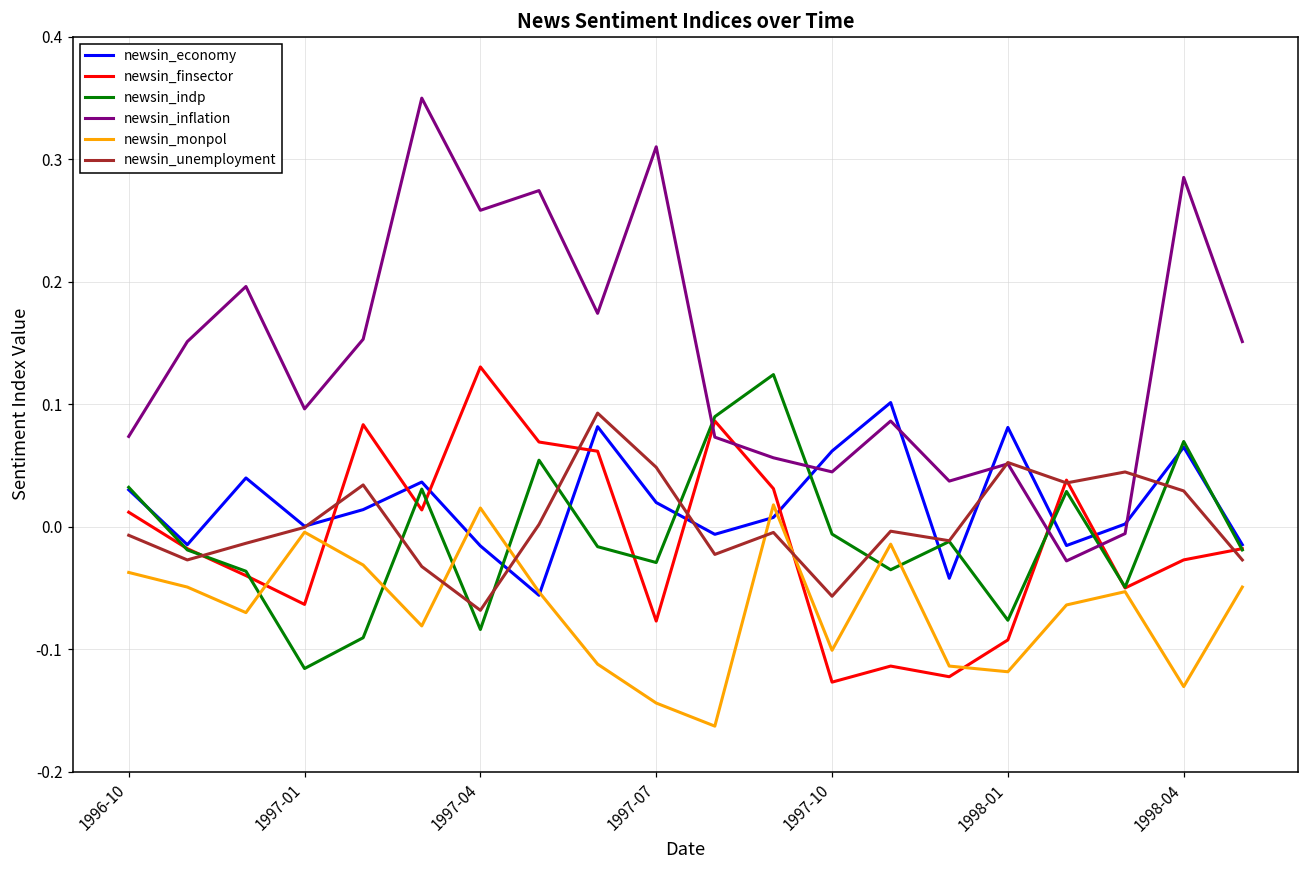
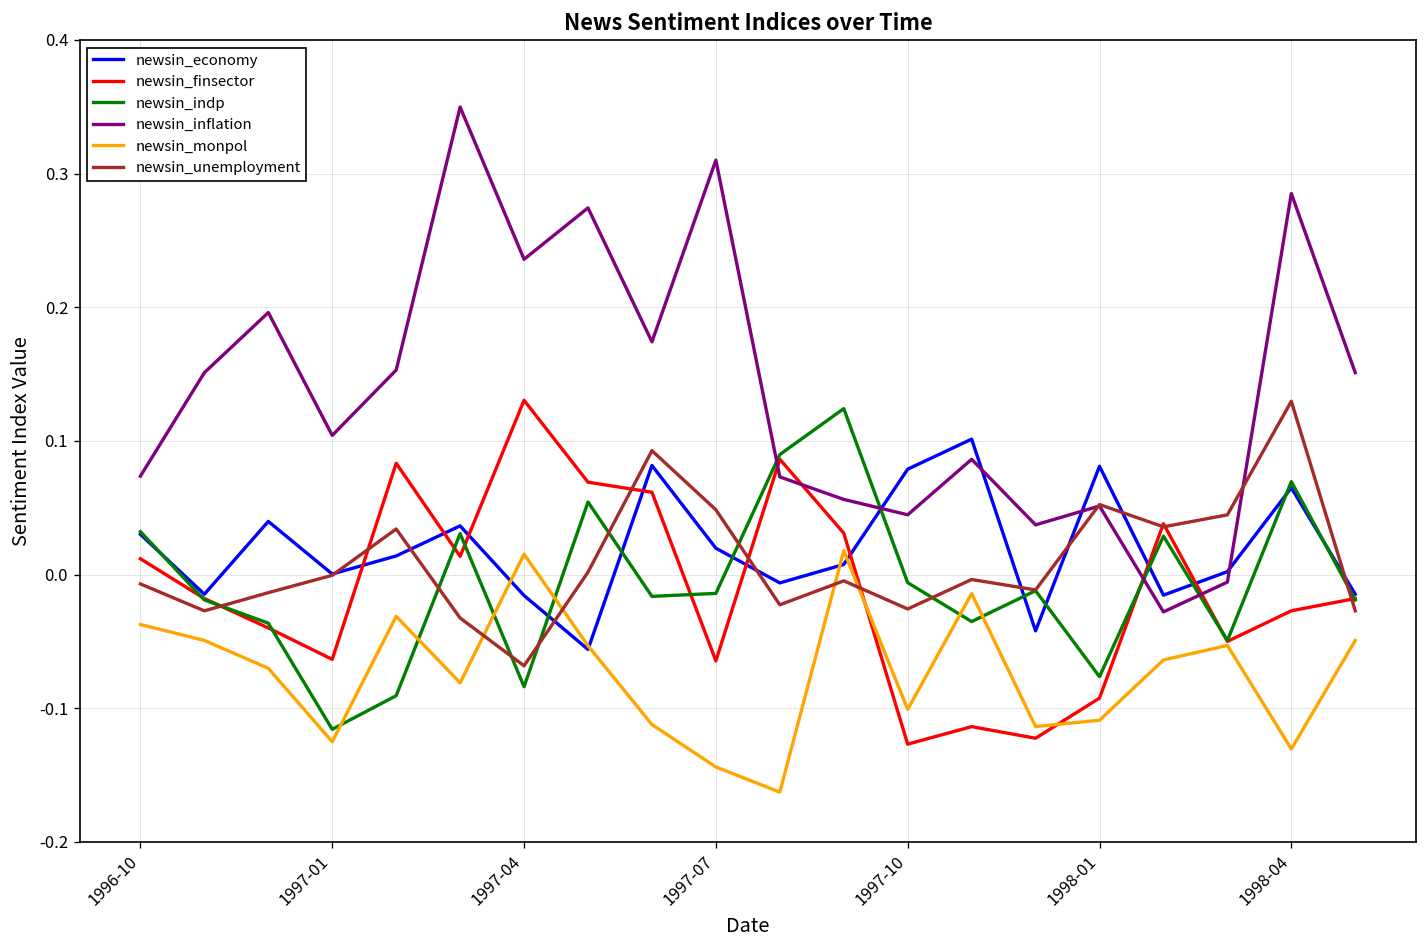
  {
    "newsin_economy": {
      "1997-04": -0.016,
      "1997-07": 0.020,
-     "1997-10": 0.062,
+     "1997-10": 0.079,
      "1998-01": 0.081,
      "1998-04": 0.065
    },
    "newsin_finsector": {
      "1996-10": 0.012,
      "1997-01": -0.063,
      "1997-04": 0.130,
-     "1997-07": -0.077,
+     "1997-07": -0.065,
      "1997-10": -0.127,
      "1998-01": -0.092,
      "1998-04": -0.027
    },
    "newsin_indp": {
      "1997-01": -0.116,
      "1997-04": -0.084,
-     "1997-07": -0.029,
+     "1997-07": -0.014,
      "1997-10": -0.006,
      "1998-01": -0.076,
      "1998-04": 0.070
    },
    "newsin_inflation": {
      "1996-10": 0.074,
-     "1997-01": 0.096,
-     "1997-04": 0.258,
+     "1997-01": 0.104,
+     "1997-04": 0.236,
      "1997-07": 0.310,
      "1997-10": 0.045,
      "1998-04": 0.285
    },
    "newsin_monpol": {
      "1996-10": -0.037,
-     "1997-01": -0.004,
+     "1997-01": -0.125,
      "1997-04": 0.015,
      "1997-07": -0.144,
      "1997-10": -0.101,
-     "1998-01": -0.118,
+     "1998-01": -0.109,
      "1998-04": -0.130
    },
    "newsin_unemployment": {
      "1996-10": -0.007,
      "1997-04": -0.068,
      "1997-07": 0.048,
-     "1997-10": -0.057,
-     "1998-04": 0.029
+     "1997-10": -0.026,
+     "1998-04": 0.130
    }
  }
